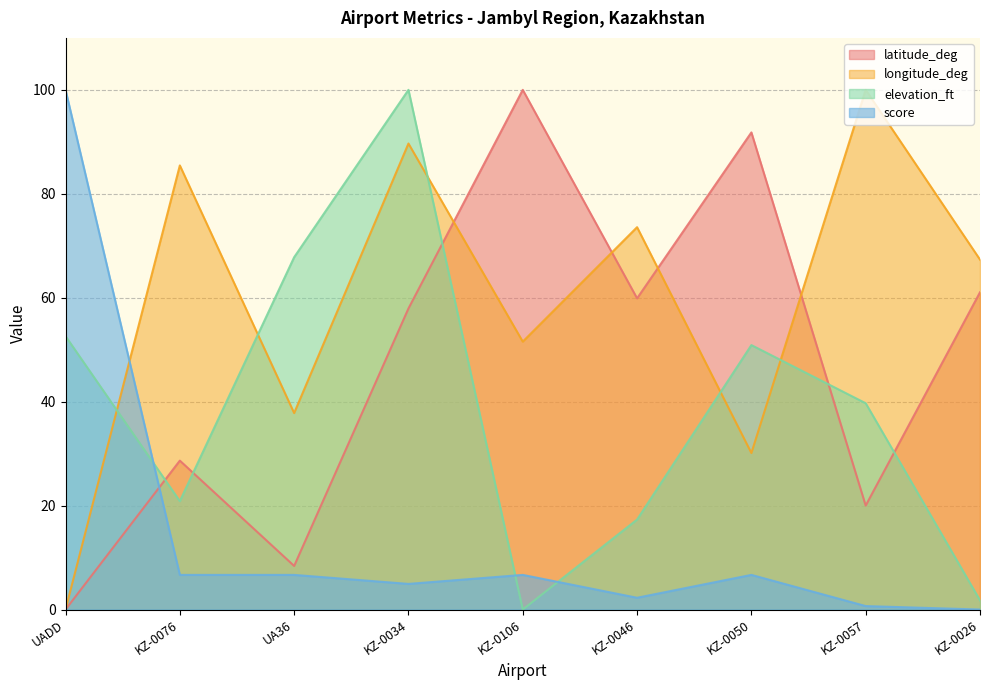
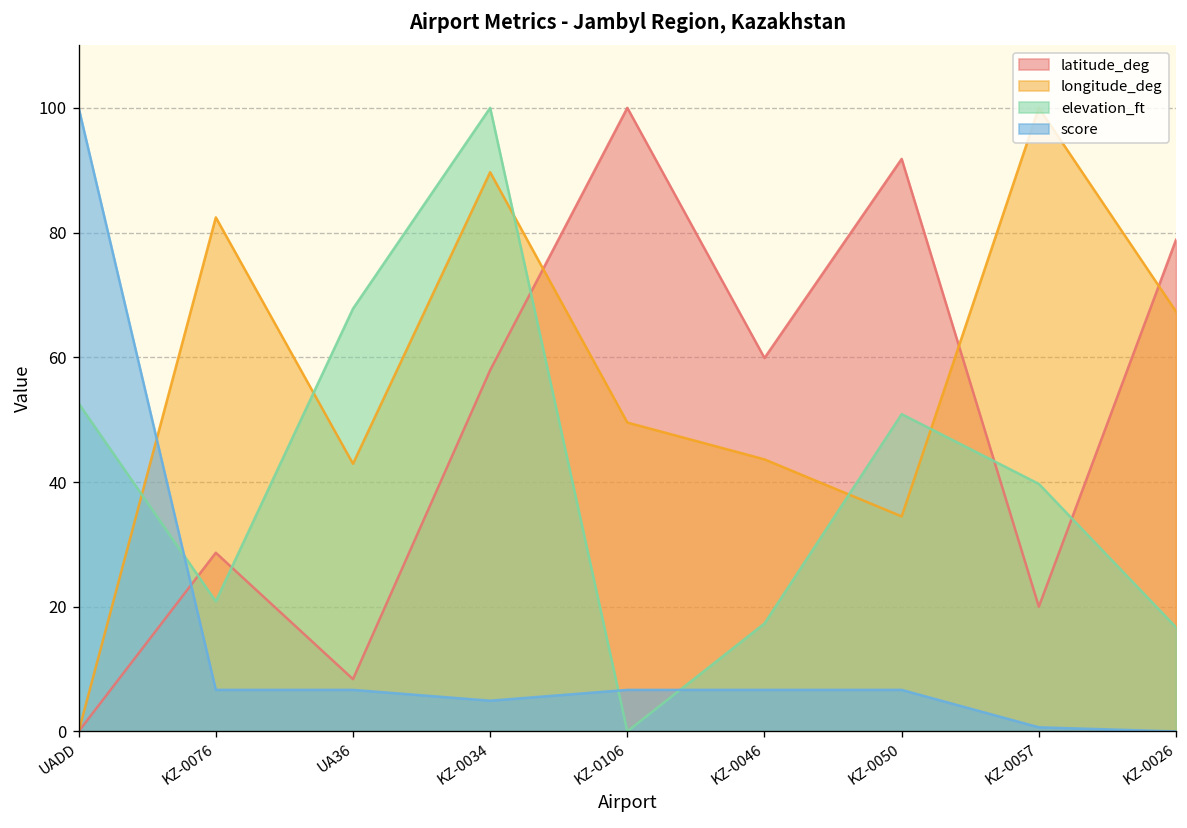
  {
    "latitude_deg": {
      "KZ-0076": 29,
      "UA36": 8,
      "KZ-0034": 58,
      "KZ-0106": 100,
      "KZ-0046": 60,
      "KZ-0050": 92,
      "KZ-0057": 20,
-     "KZ-0026": 61
+     "KZ-0026": 79
    },
    "longitude_deg": {
-     "KZ-0076": 85,
-     "UA36": 38,
+     "KZ-0076": 82,
+     "UA36": 43,
      "KZ-0034": 90,
-     "KZ-0106": 52,
-     "KZ-0046": 74,
-     "KZ-0050": 30,
+     "KZ-0106": 50,
+     "KZ-0046": 44,
+     "KZ-0050": 34,
      "KZ-0026": 67
    },
    "elevation_ft": {
      "UADD": 53,
      "KZ-0076": 21,
      "UA36": 68,
      "KZ-0034": 100,
      "KZ-0106": 0,
      "KZ-0046": 17,
      "KZ-0050": 51,
      "KZ-0057": 40,
-     "KZ-0026": 2
+     "KZ-0026": 17
    },
    "score": {
      "UADD": 100,
      "KZ-0076": 7,
      "UA36": 7,
      "KZ-0034": 5,
      "KZ-0106": 7,
-     "KZ-0046": 2,
+     "KZ-0046": 7,
      "KZ-0050": 7,
      "KZ-0057": 1,
      "KZ-0026": 0
    }
  }
